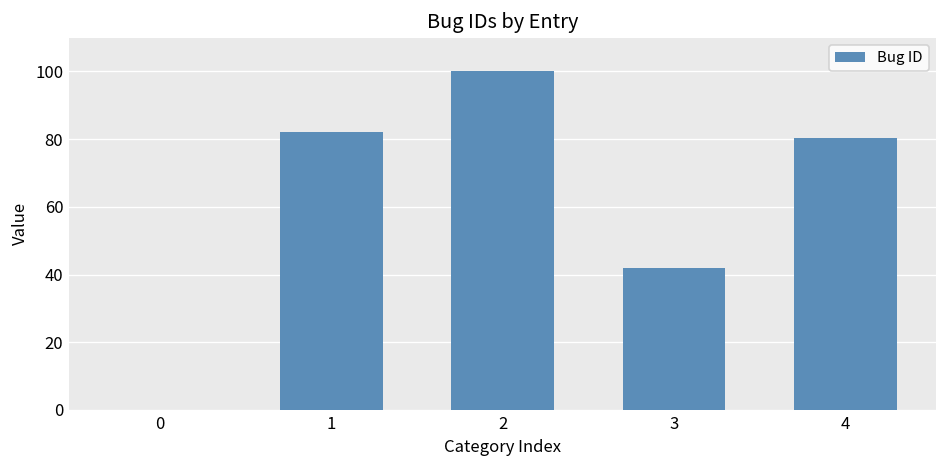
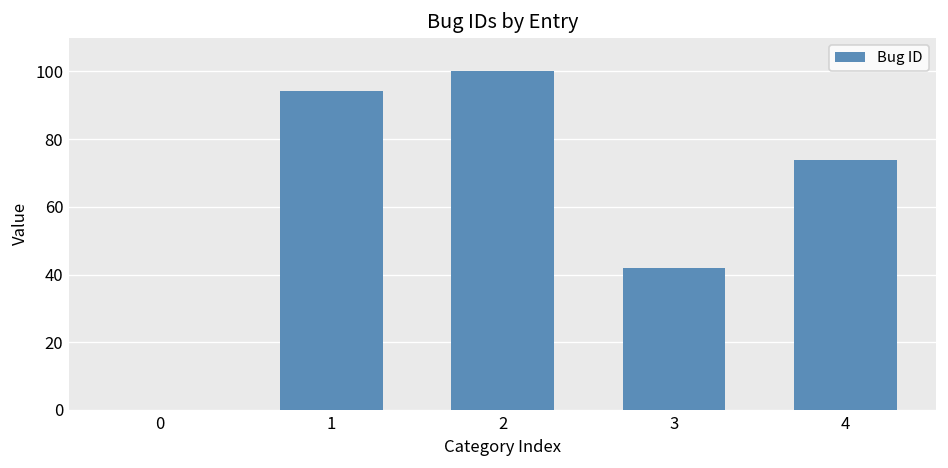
  {
    "0": 0,
-   "1": 82,
+   "1": 94,
    "2": 100,
    "3": 42,
-   "4": 80
+   "4": 74
  }
